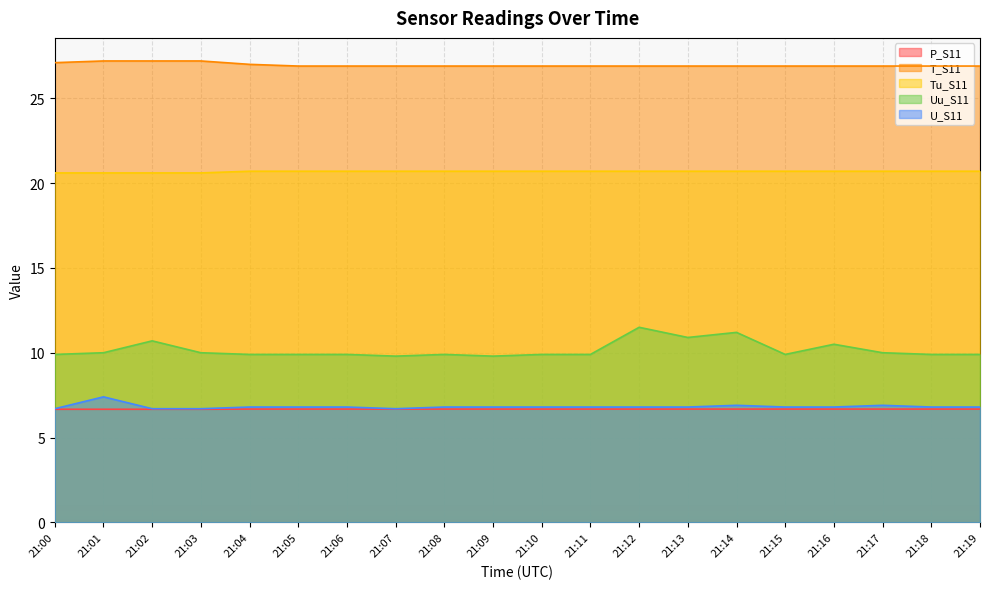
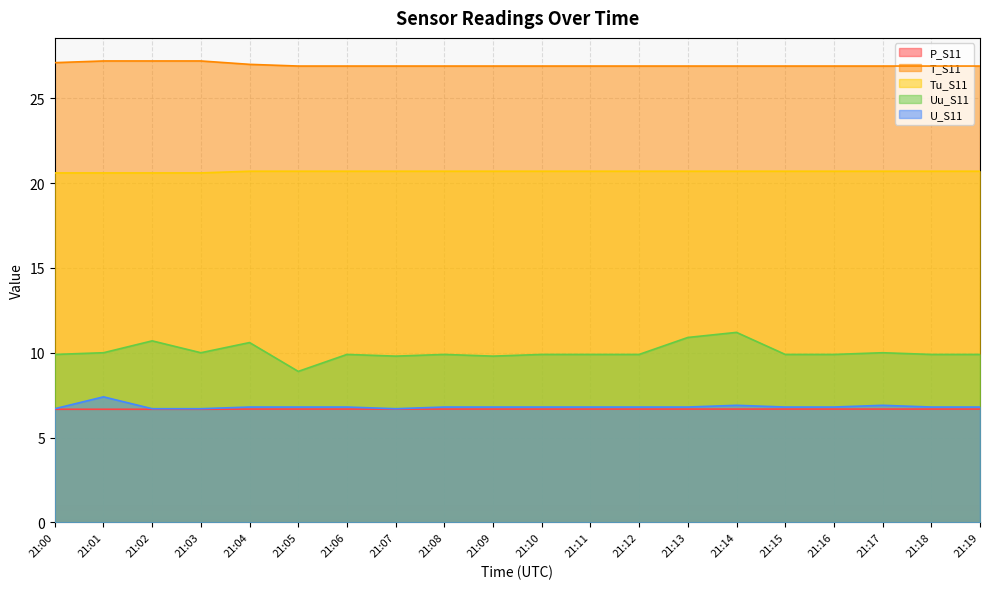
  {
    "P_S11": {
      "21:01": 6.7,
      "21:14": 6.7,
      "21:17": 6.7
    },
    "Uu_S11": {
      "21:00": 9.9,
      "21:01": 10.0,
      "21:02": 10.7,
      "21:03": 10.0,
-     "21:04": 9.9,
-     "21:05": 9.9,
+     "21:04": 10.6,
+     "21:05": 8.9,
      "21:06": 9.9,
      "21:07": 9.8,
      "21:08": 9.9,
      "21:09": 9.8,
      "21:10": 9.9,
      "21:11": 9.9,
-     "21:12": 11.5,
+     "21:12": 9.9,
      "21:13": 10.9,
      "21:14": 11.2,
      "21:15": 9.9,
-     "21:16": 10.5,
+     "21:16": 9.9,
      "21:17": 10.0,
      "21:18": 9.9,
      "21:19": 9.9
    },
    "U_S11": {
      "21:01": 7.4,
      "21:14": 6.9,
      "21:17": 6.9
    }
  }
